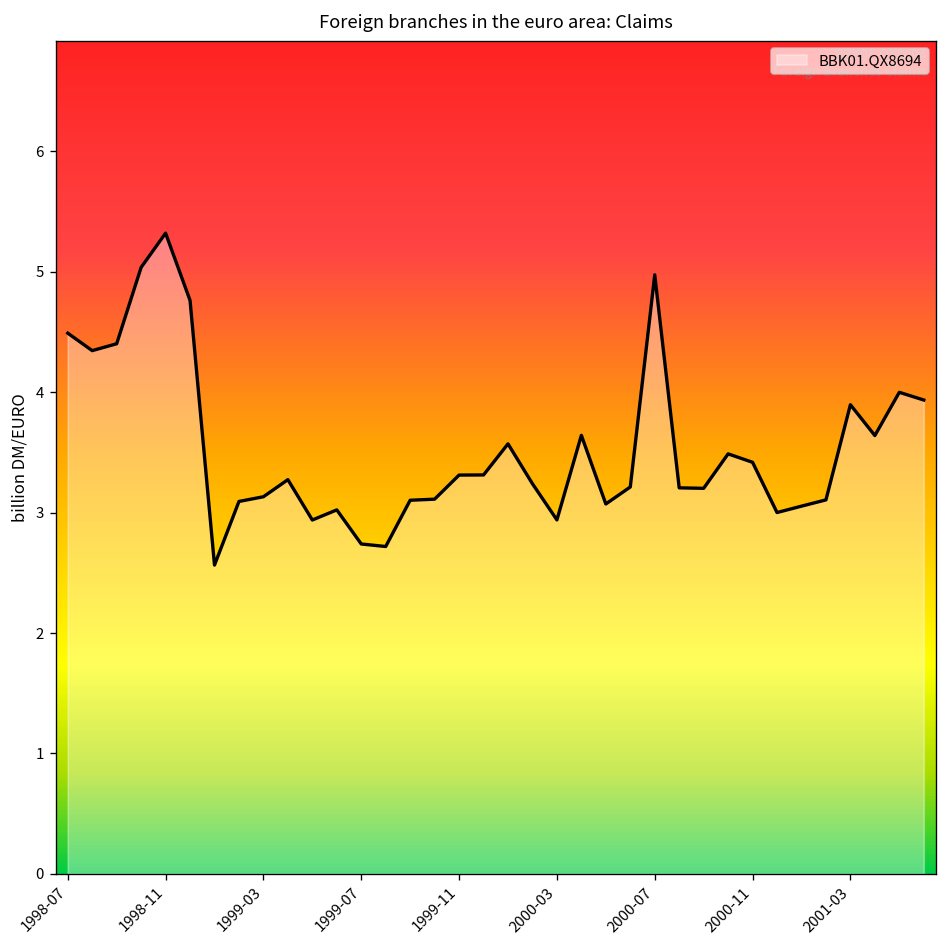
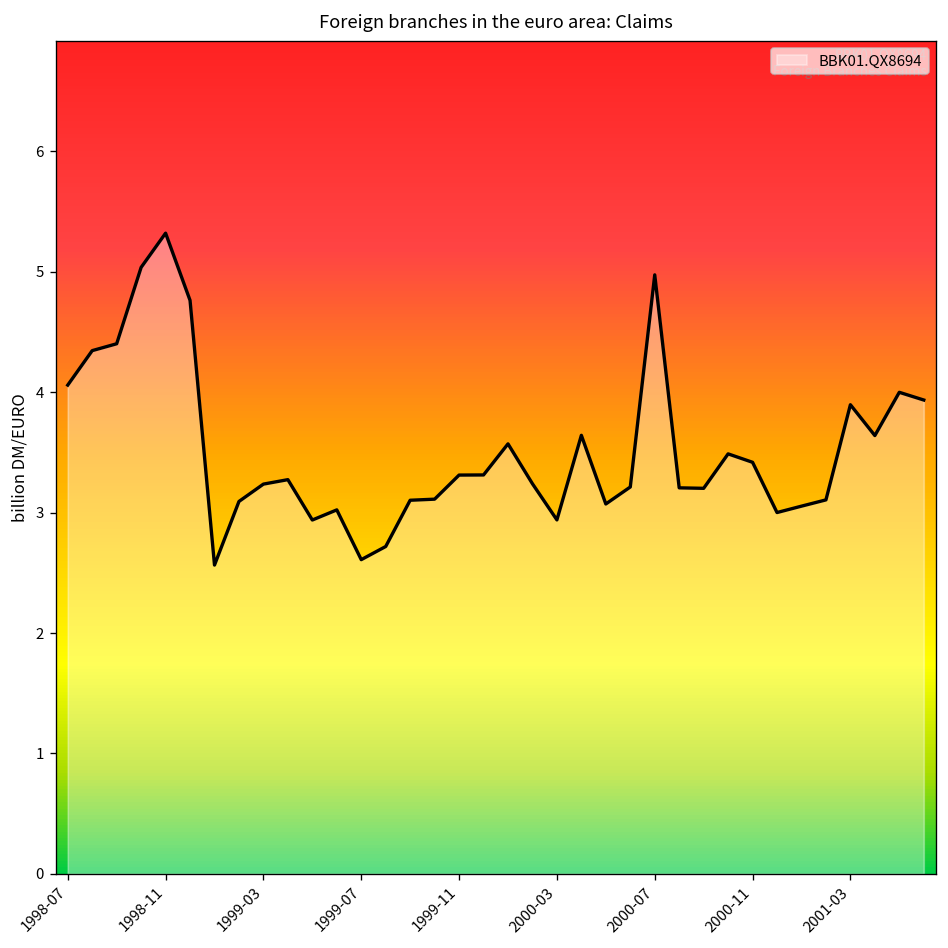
  {
-   "1998-07": 4.49,
+   "1998-07": 4.06,
    "1998-11": 5.32,
-   "1999-03": 3.13,
-   "1999-07": 2.74,
+   "1999-03": 3.24,
+   "1999-07": 2.61,
    "1999-11": 3.31,
    "2000-03": 2.94,
    "2000-07": 4.97,
    "2000-11": 3.42,
    "2001-03": 3.90
  }
